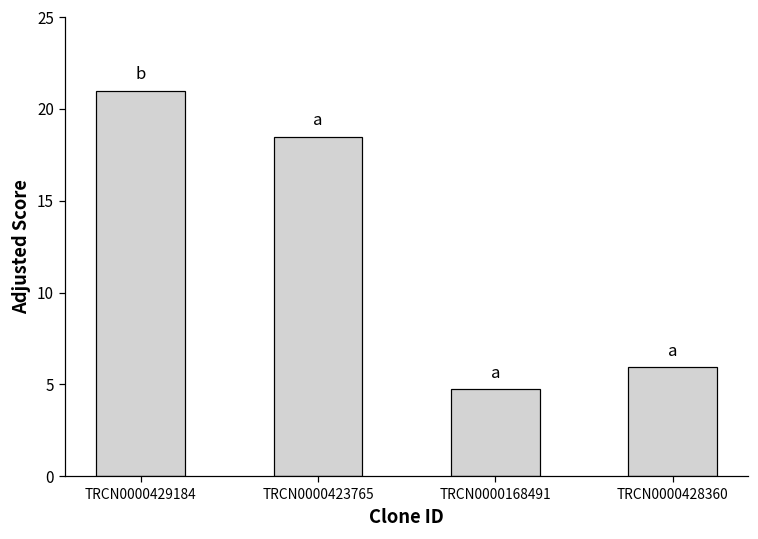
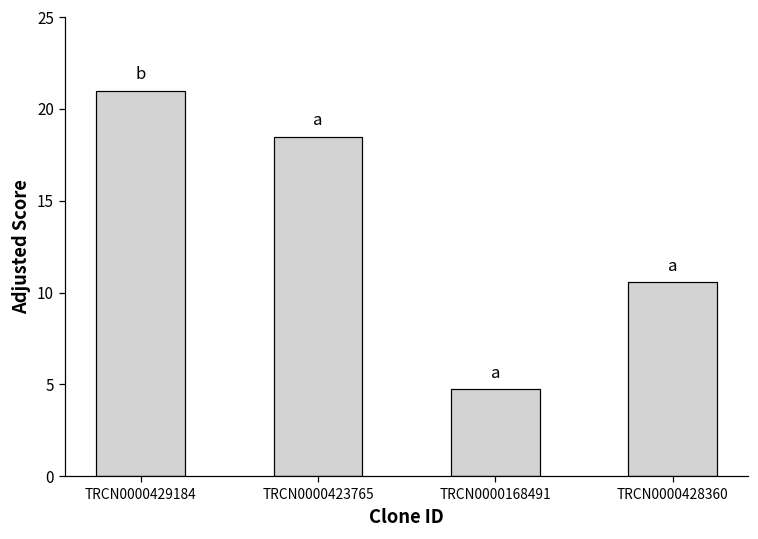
  {
    "TRCN0000429184": 21.0,
    "TRCN0000423765": 18.5,
    "TRCN0000168491": 4.8,
-   "TRCN0000428360": 5.9
+   "TRCN0000428360": 10.6
  }
